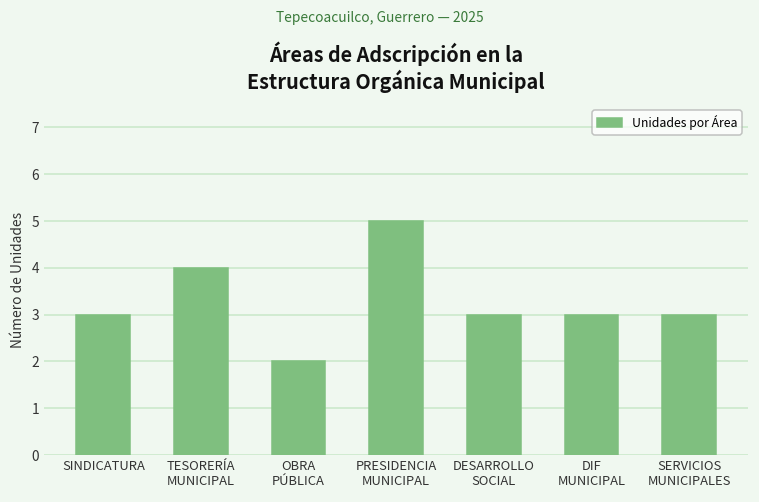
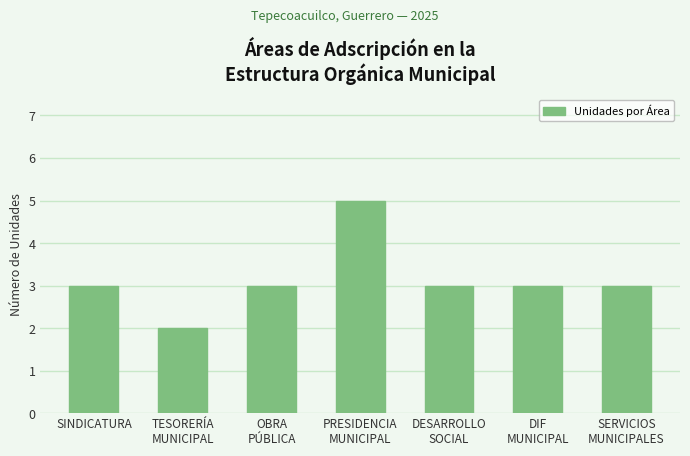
  {
    "SINDICATURA": 3,
-   "TESORERÍA MUNICIPAL": 4,
-   "OBRA PÚBLICA": 2,
+   "TESORERÍA MUNICIPAL": 2,
+   "OBRA PÚBLICA": 3,
    "PRESIDENCIA MUNICIPAL": 5,
    "DESARROLLO SOCIAL": 3,
    "DIF MUNICIPAL": 3,
    "SERVICIOS MUNICIPALES": 3
  }
